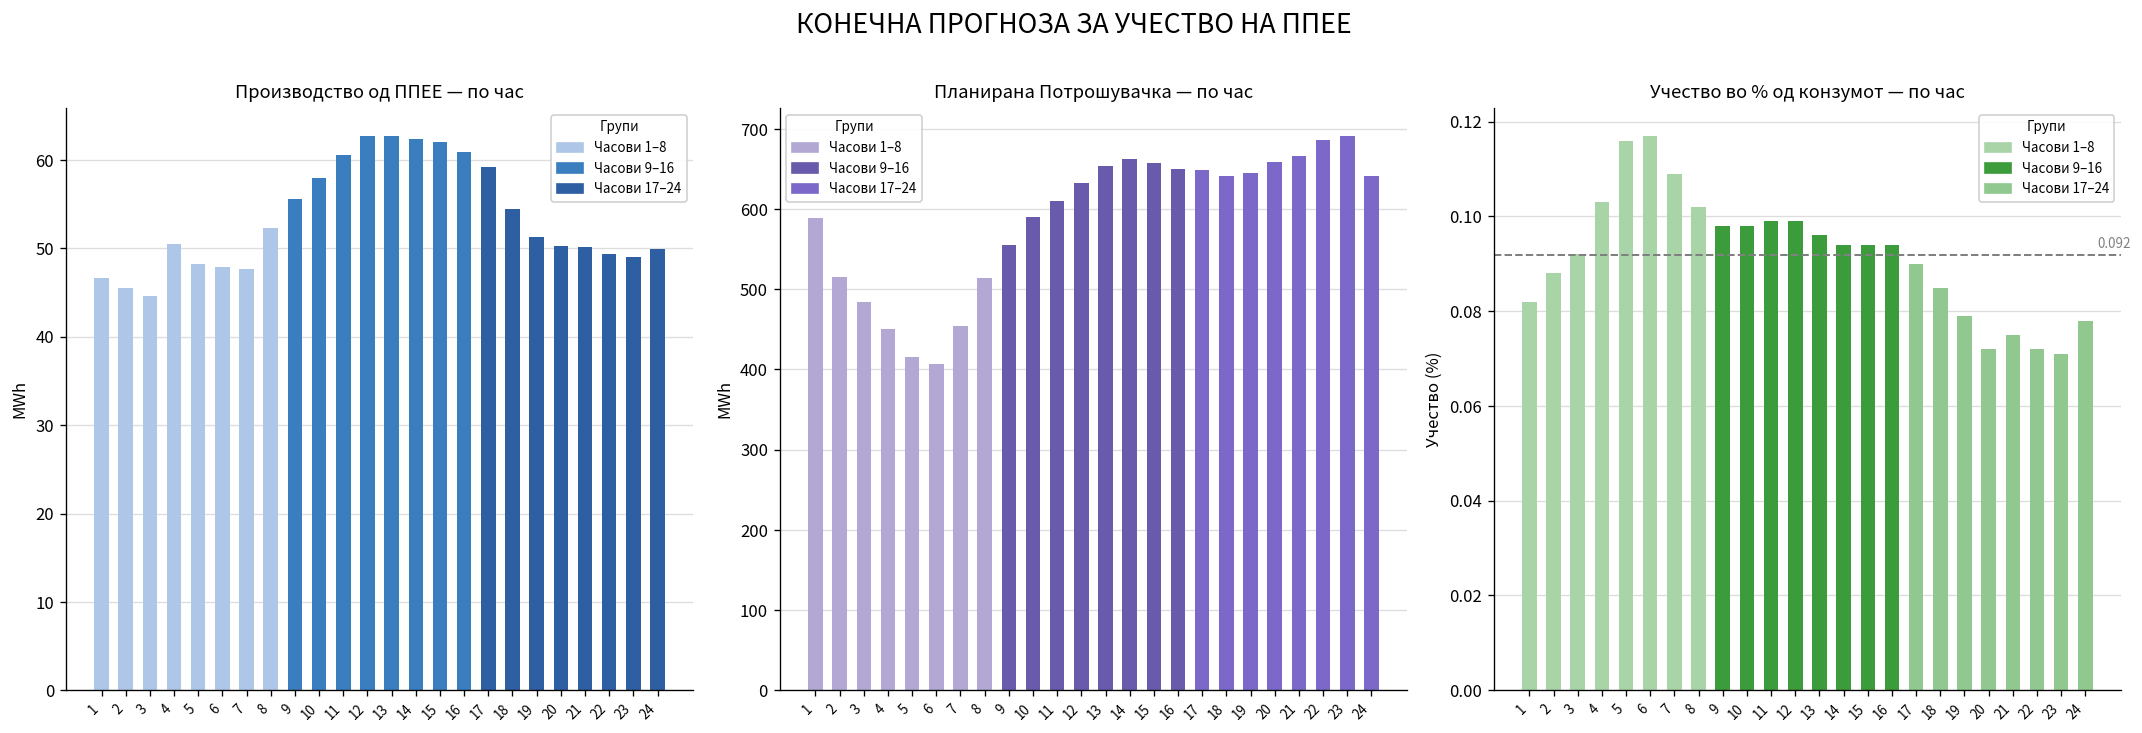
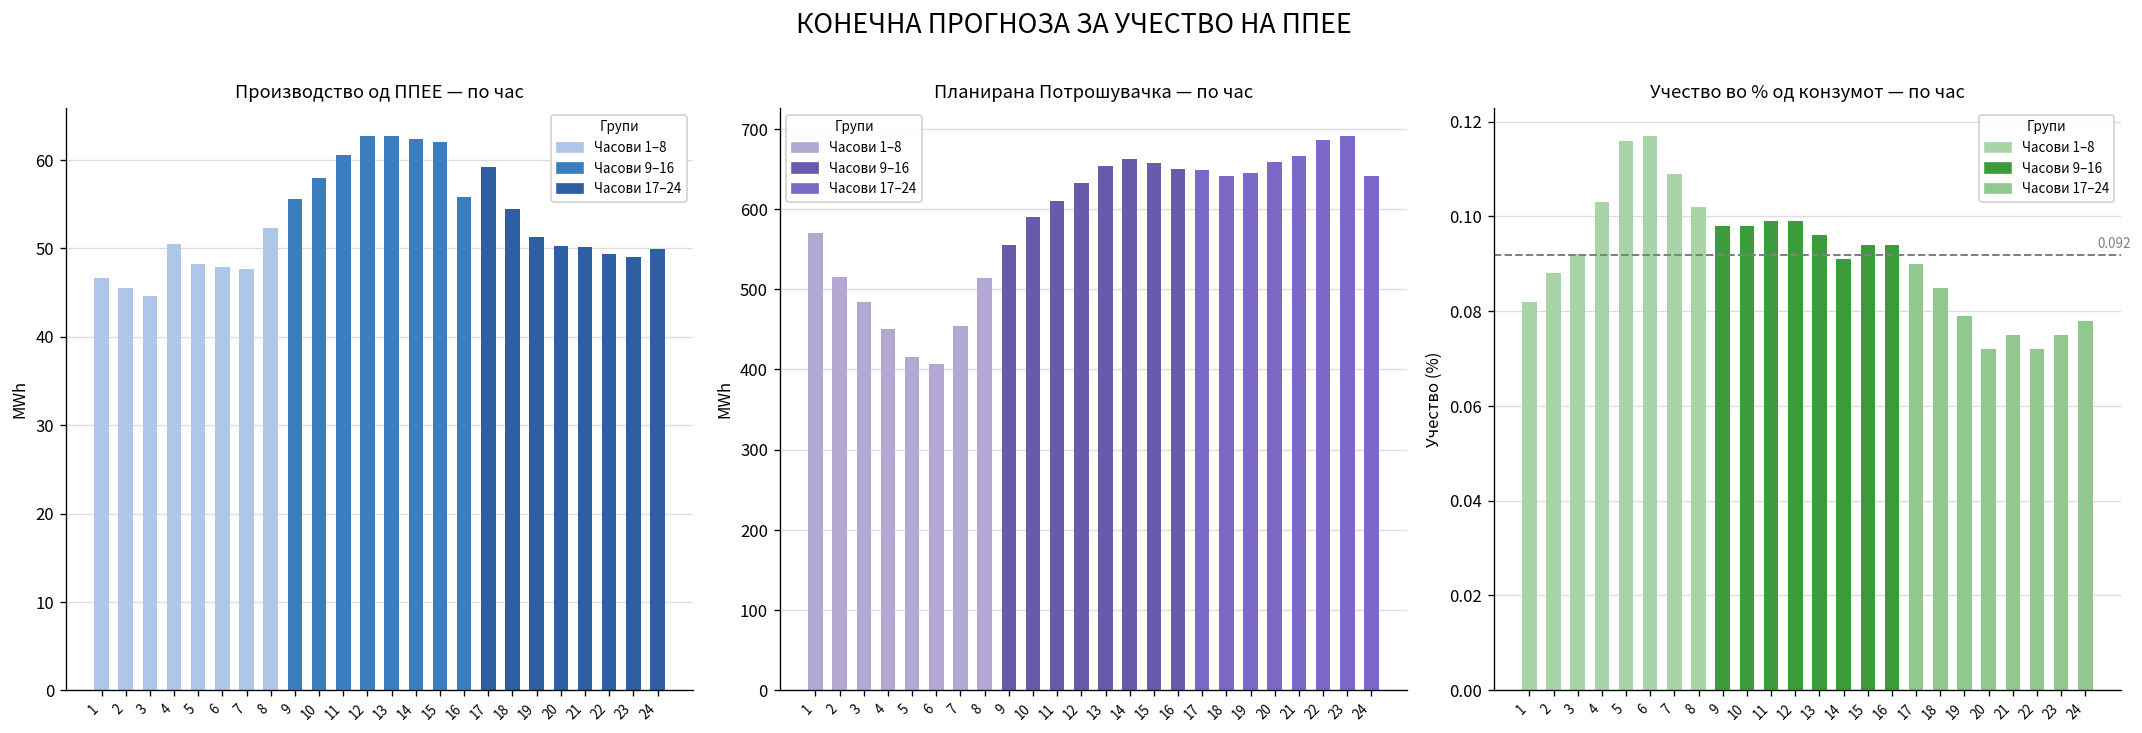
  {
    "Производство од ППЕЕ — по час": {
      "1": 47,
      "2": 46,
      "3": 45,
      "4": 51,
      "5": 48,
      "6": 48,
      "7": 48,
      "8": 52,
      "9": 56,
      "10": 58,
      "11": 61,
      "12": 63,
      "13": 63,
      "14": 62,
      "15": 62,
-     "16": 61,
+     "16": 56,
      "17": 59,
      "18": 55,
      "19": 51,
      "20": 50,
      "21": 50,
      "22": 49,
      "23": 49,
      "24": 50
    },
    "Планирана Потрошувачка — по час": {
-     "1": 590,
+     "1": 570,
      "2": 510,
      "3": 480,
      "4": 450,
      "5": 410,
      "6": 410,
      "7": 450,
      "8": 510,
      "9": 550,
      "10": 590,
      "11": 610,
      "12": 630,
      "13": 650,
      "14": 660,
      "15": 660,
      "16": 650,
      "17": 650,
      "18": 640,
      "19": 650,
      "20": 660,
      "21": 670,
      "22": 690,
      "23": 690,
      "24": 640
    },
    "Учество во % од конзумот — по час": {
      "1": 0.082,
      "2": 0.088,
      "3": 0.092,
      "4": 0.103,
      "5": 0.116,
      "6": 0.117,
      "7": 0.109,
      "8": 0.102,
      "9": 0.098,
      "10": 0.098,
      "11": 0.099,
      "12": 0.099,
      "13": 0.096,
-     "14": 0.094,
+     "14": 0.091,
      "15": 0.094,
      "16": 0.094,
      "17": 0.090,
      "18": 0.085,
      "19": 0.079,
      "20": 0.072,
      "21": 0.075,
      "22": 0.072,
-     "23": 0.071,
+     "23": 0.075,
      "24": 0.078
    }
  }
